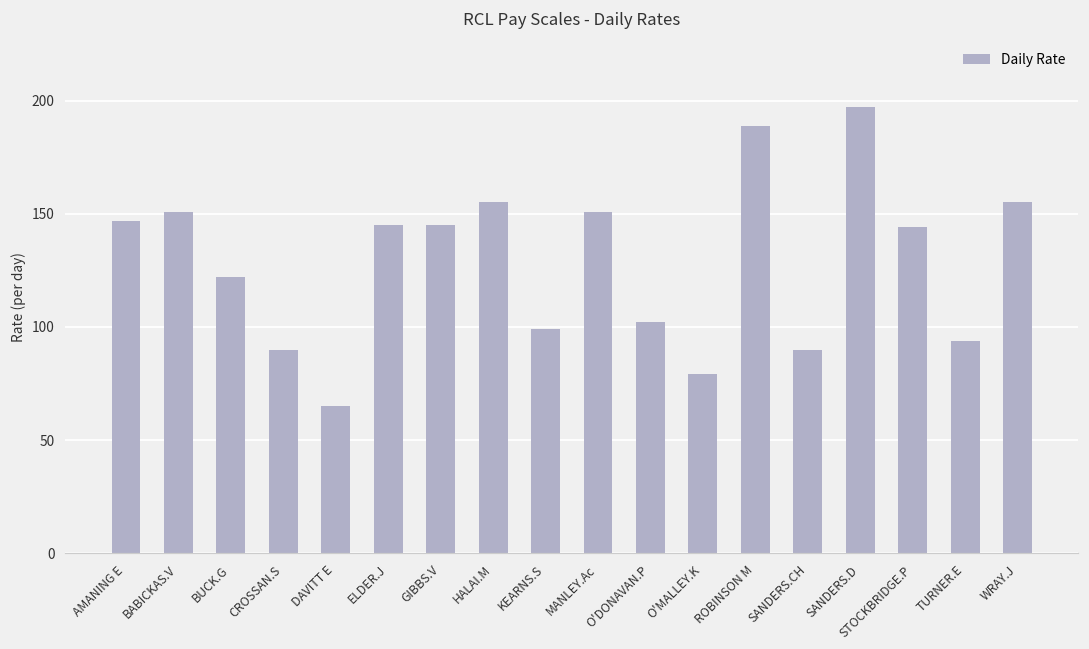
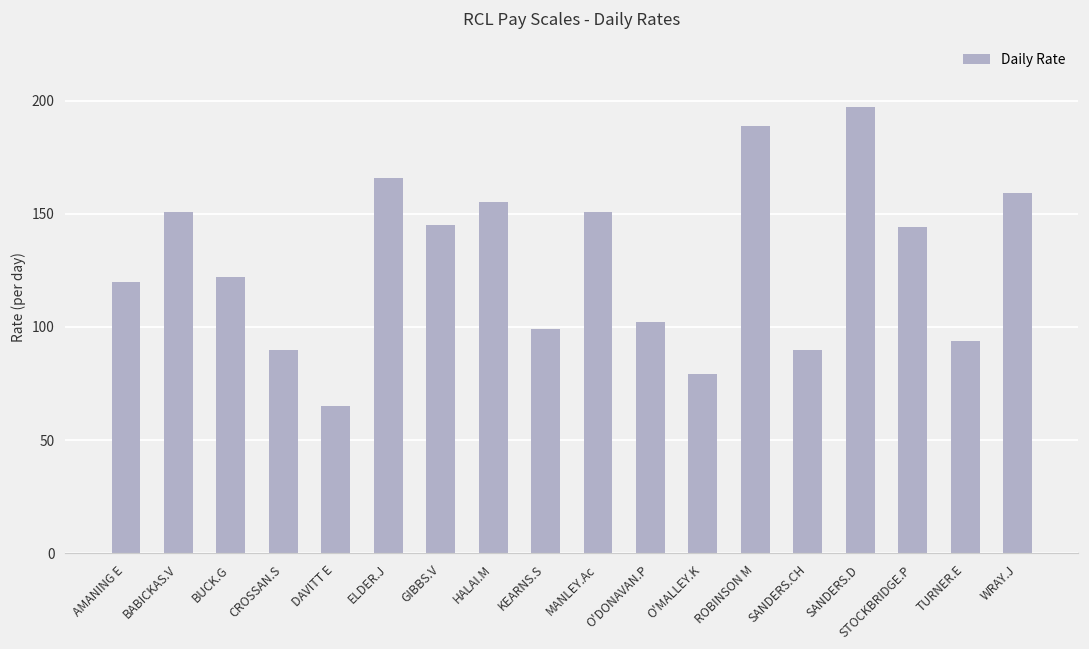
  {
-   "AMANING E": 147,
+   "AMANING E": 120,
    "BABICKAS.V": 151,
    "BUCK.G": 122,
    "CROSSAN.S": 90,
    "DAVITT E": 65,
-   "ELDER.J": 145,
+   "ELDER.J": 166,
    "GIBBS.V": 145,
    "HALAI.M": 155,
    "KEARNS.S": 99,
    "MANLEY.Ac": 151,
    "O'DONAVAN.P": 102,
    "O'MALLEY.K": 79,
    "ROBINSON M": 189,
    "SANDERS.CH": 90,
    "SANDERS.D": 197,
    "STOCKBRIDGE.P": 144,
    "TURNER.E": 94,
-   "WRAY.J": 155
+   "WRAY.J": 159
  }
